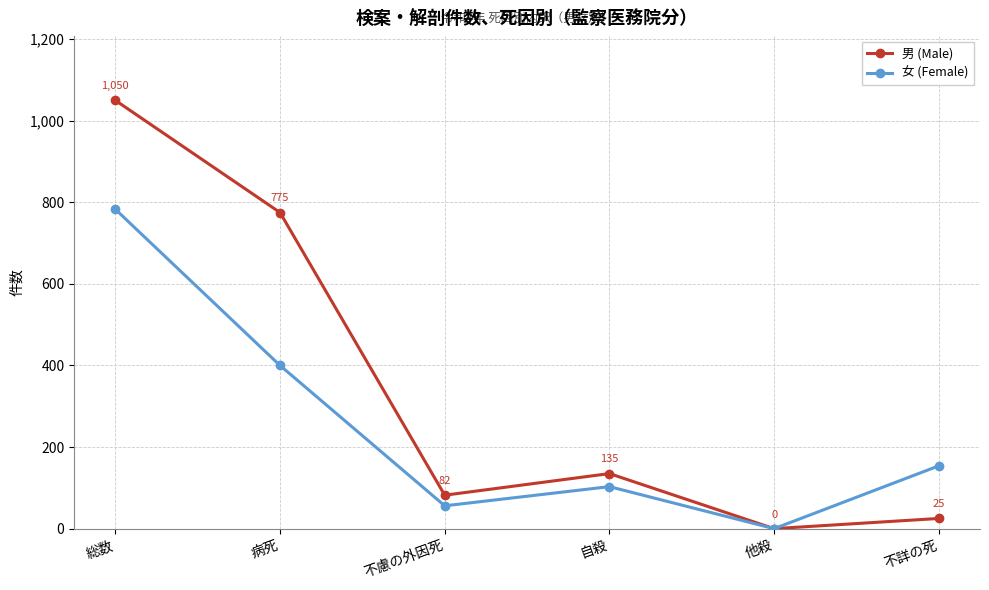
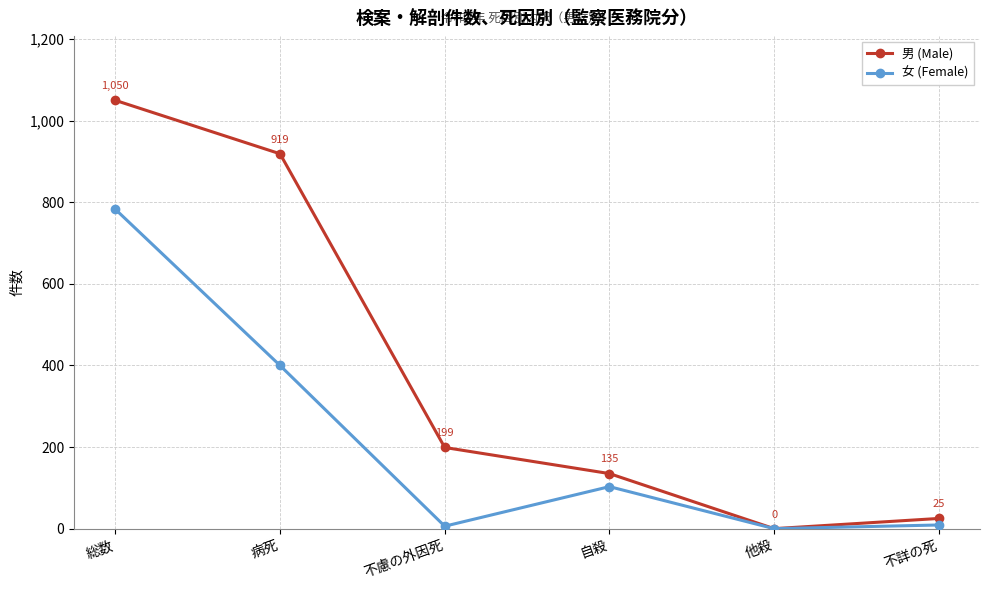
  {
    "男 (Male)": {
      "総数": "1,050",
-     "病死": "775",
-     "不慮の外因死": "82",
+     "病死": "919",
+     "不慮の外因死": "199",
      "自殺": "135",
      "不詳の死": "25"
    },
    "女 (Female)": {
      "総数": "780",
      "病死": "400",
-     "不慮の外因死": "60",
+     "不慮の外因死": "10",
      "自殺": "100",
-     "不詳の死": "150"
+     "不詳の死": "10"
    }
  }
